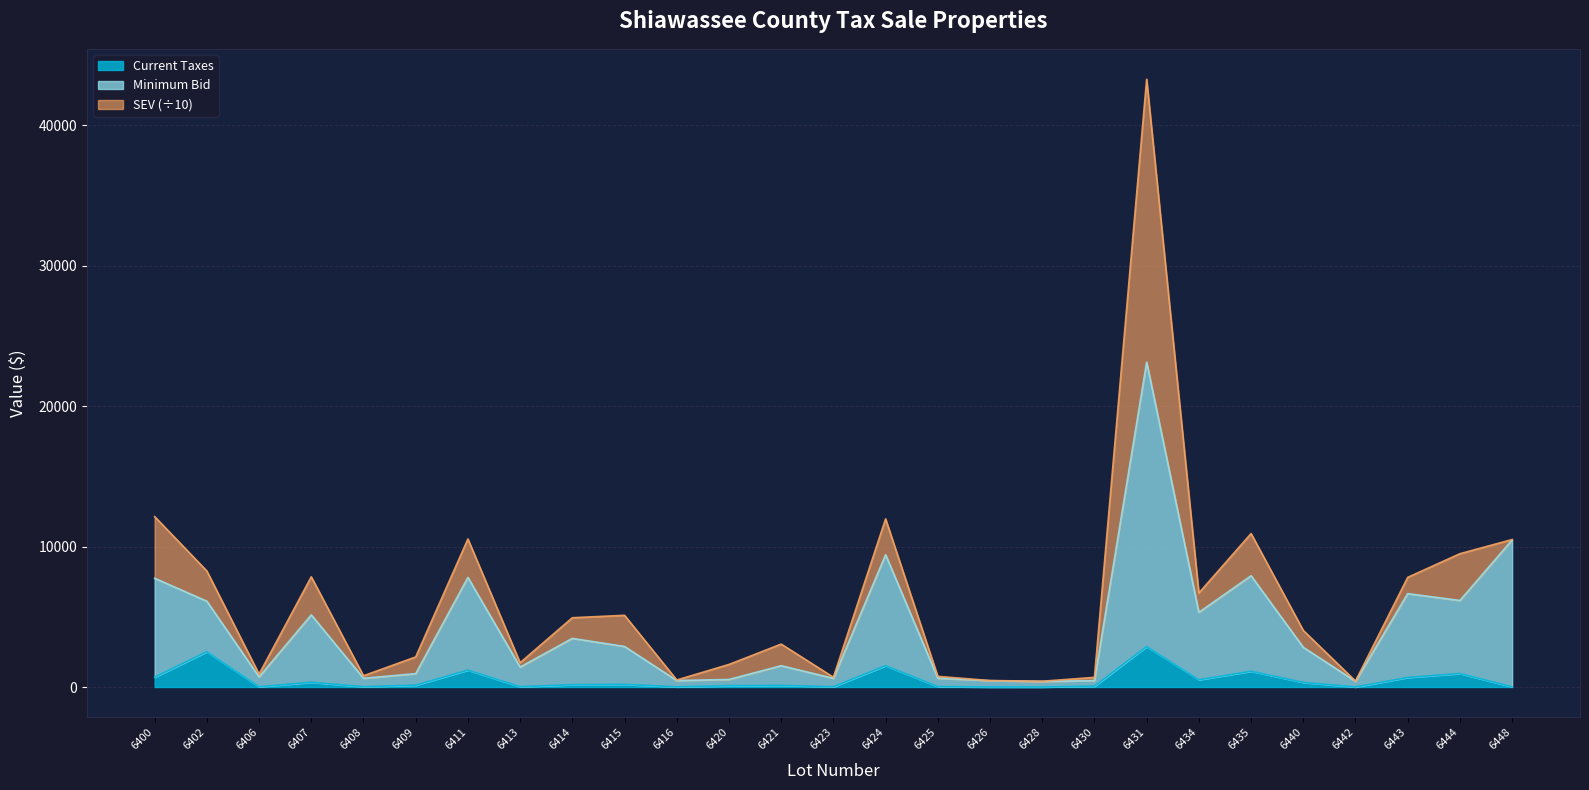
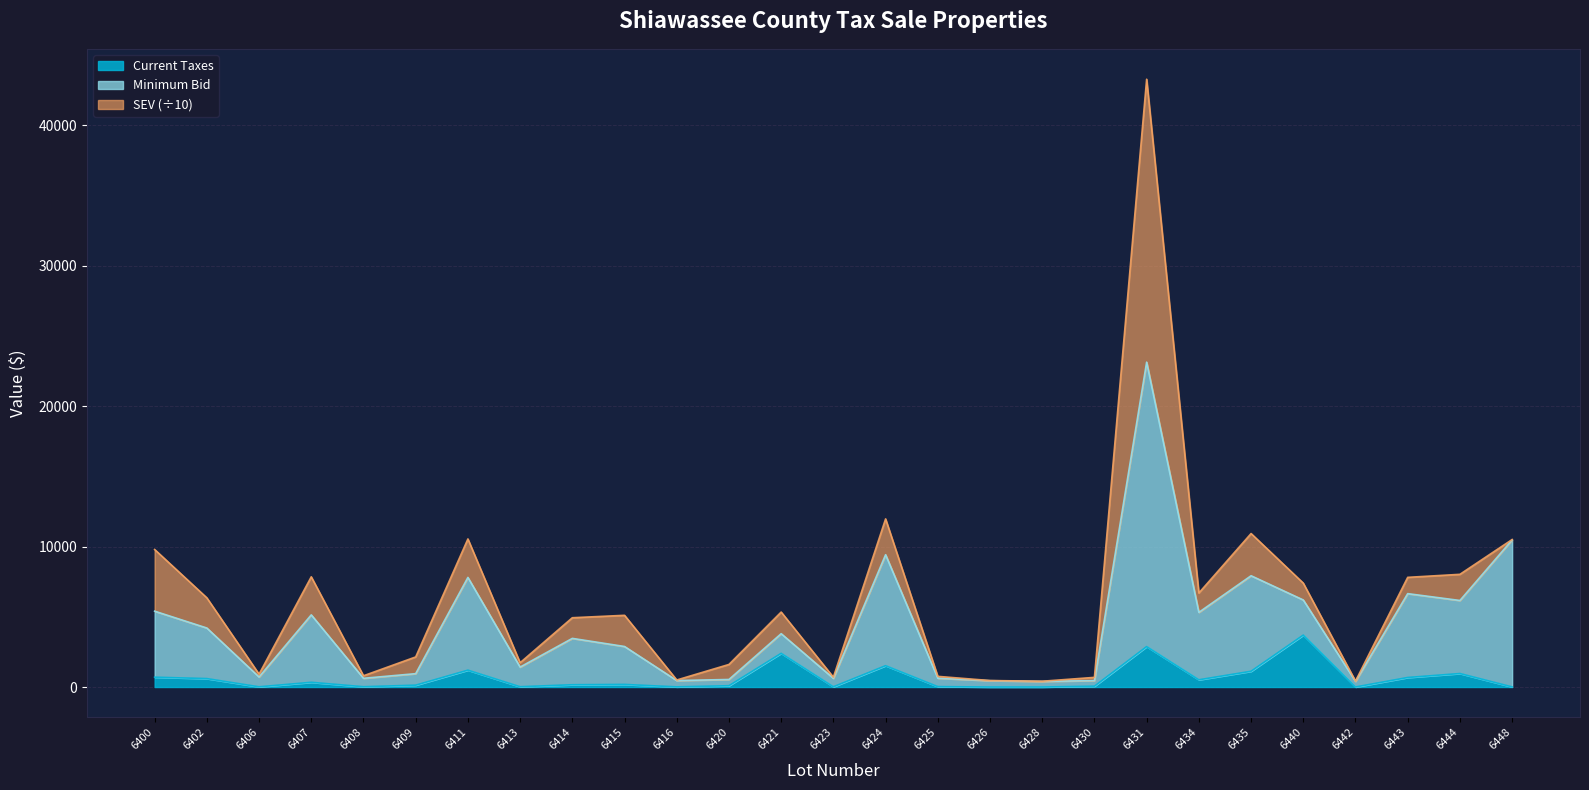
  {
    "Current Taxes": {
      "6400": 700,
-     "6402": 2500,
+     "6402": 600,
      "6406": 0,
      "6407": 300,
      "6408": 0,
      "6409": 100,
      "6411": 1200,
      "6413": 0,
      "6414": 200,
      "6415": 200,
      "6416": 0,
      "6420": 100,
-     "6421": 100,
+     "6421": 2400,
      "6423": 0,
      "6424": 1500,
      "6425": 0,
      "6426": 0,
      "6428": 0,
      "6430": 100,
      "6431": 2900,
      "6434": 500,
      "6435": 1100,
-     "6440": 300,
+     "6440": 3700,
      "6442": 0,
      "6443": 700,
      "6444": 1000,
      "6448": 0
    },
    "Minimum Bid": {
-     "6400": 7000,
+     "6400": 4700,
      "6402": 3600,
      "6406": 700,
      "6407": 4800,
      "6409": 800,
      "6411": 6600,
      "6413": 1400,
      "6414": 3300,
      "6415": 2700,
      "6420": 400,
      "6421": 1400,
      "6424": 7900,
      "6430": 400,
      "6431": 20300,
      "6434": 4800,
      "6435": 6800,
      "6440": 2500,
      "6443": 6000,
      "6444": 5200
    },
    "SEV (÷10)": {
      "6400": 4400,
      "6402": 2200,
      "6406": 200,
      "6407": 2700,
      "6409": 1200,
      "6411": 2700,
      "6413": 300,
      "6414": 1500,
      "6415": 2200,
      "6420": 1100,
      "6421": 1500,
      "6424": 2600,
      "6430": 200,
      "6431": 20100,
      "6434": 1400,
      "6435": 3000,
      "6440": 1200,
      "6443": 1200,
-     "6444": 3300
+     "6444": 1900
    }
  }
